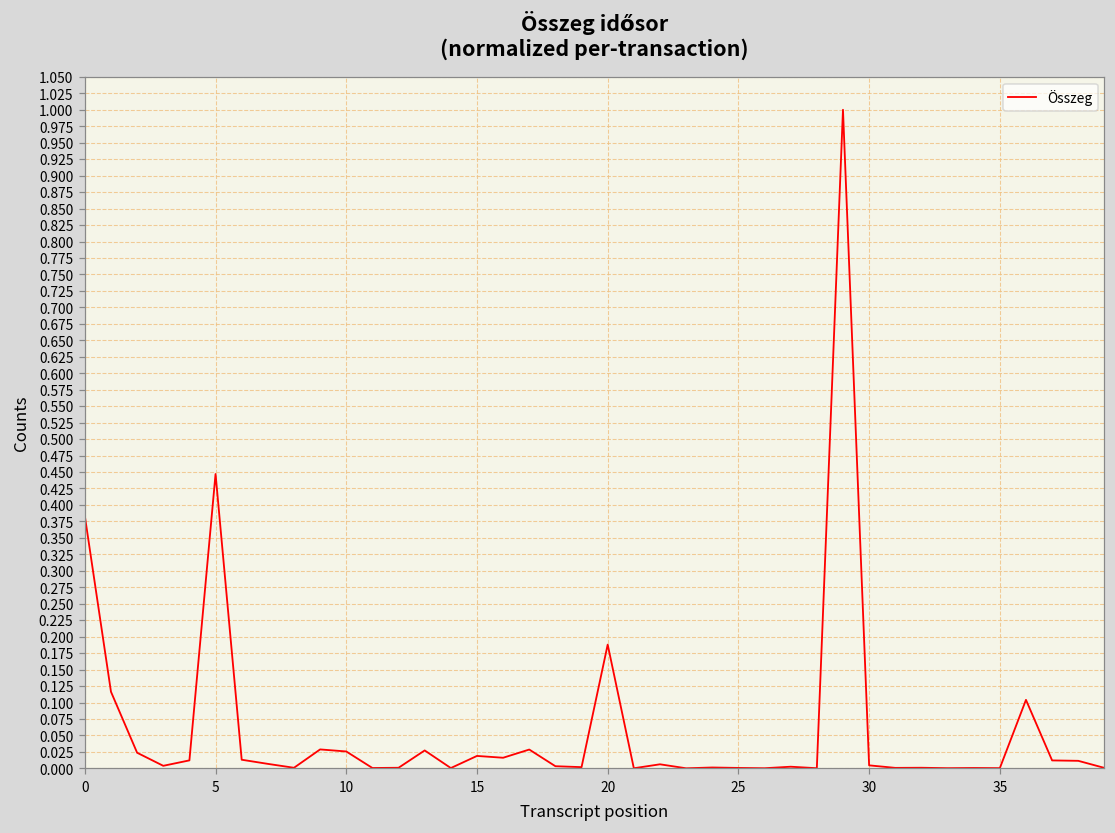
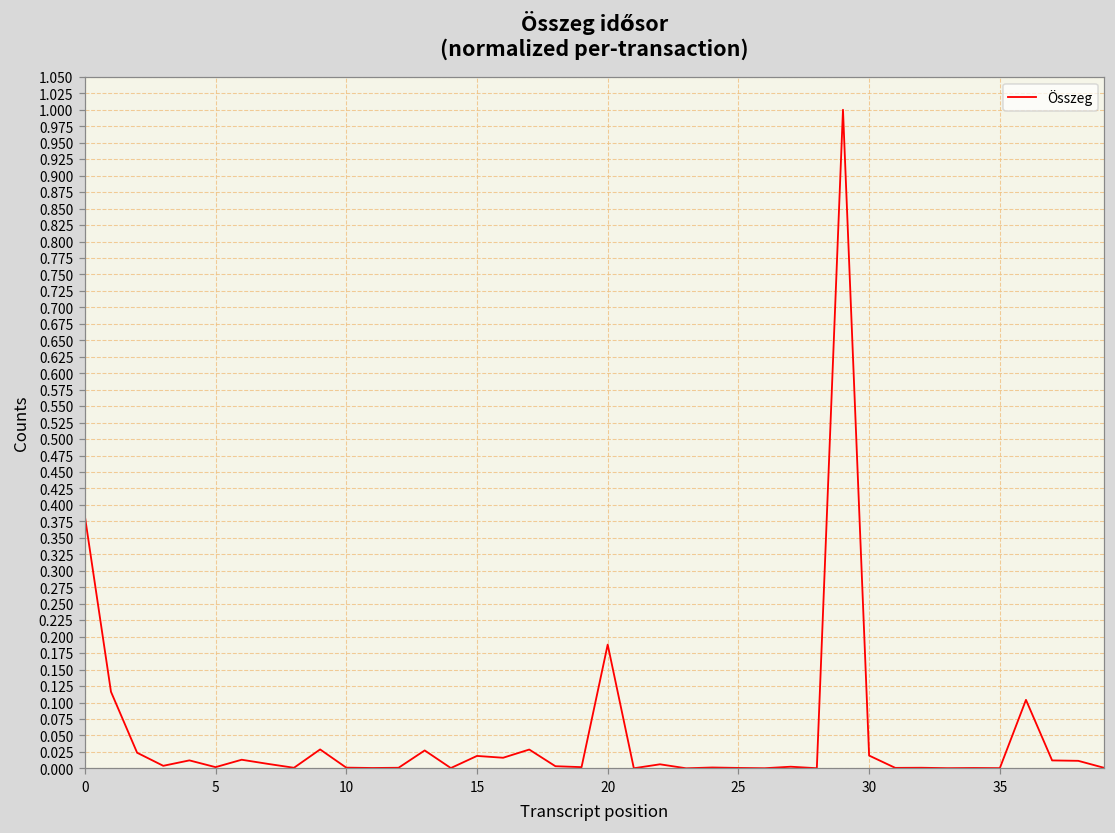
  {
    "0": 0.38,
-   "5": 0.45,
-   "10": 0.03,
+   "5": 0.00,
+   "10": 0.00,
    "15": 0.02,
    "20": 0.19,
    "25": 0.00,
-   "30": 0.00,
+   "30": 0.02,
    "35": 0.00
  }
